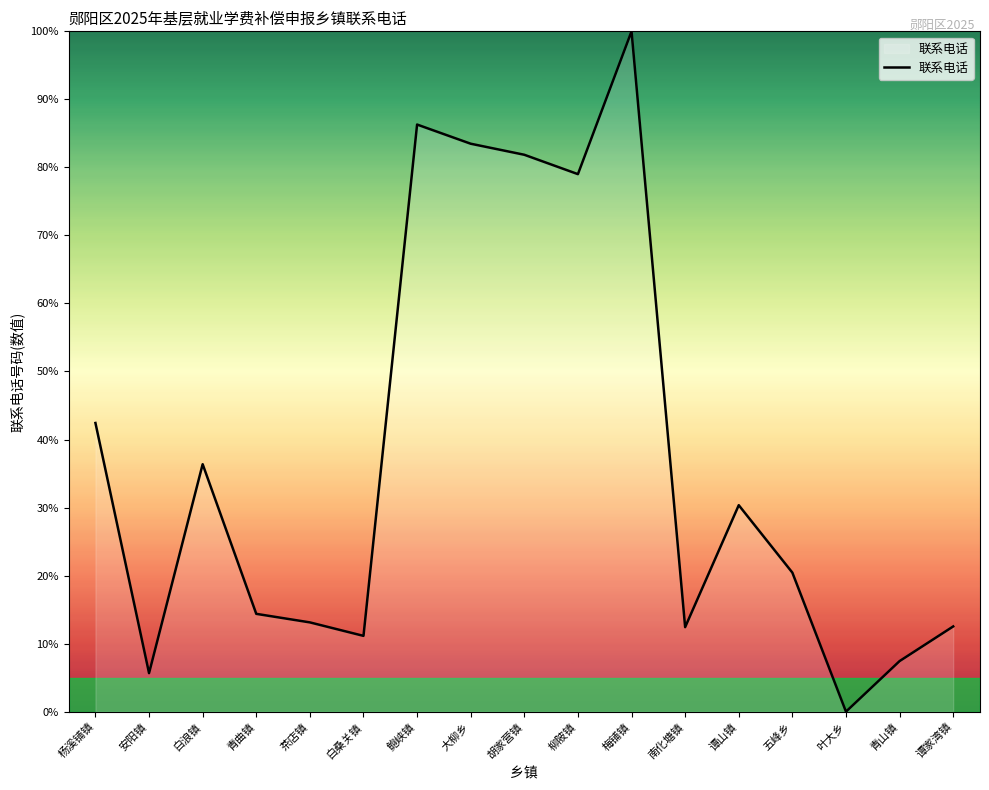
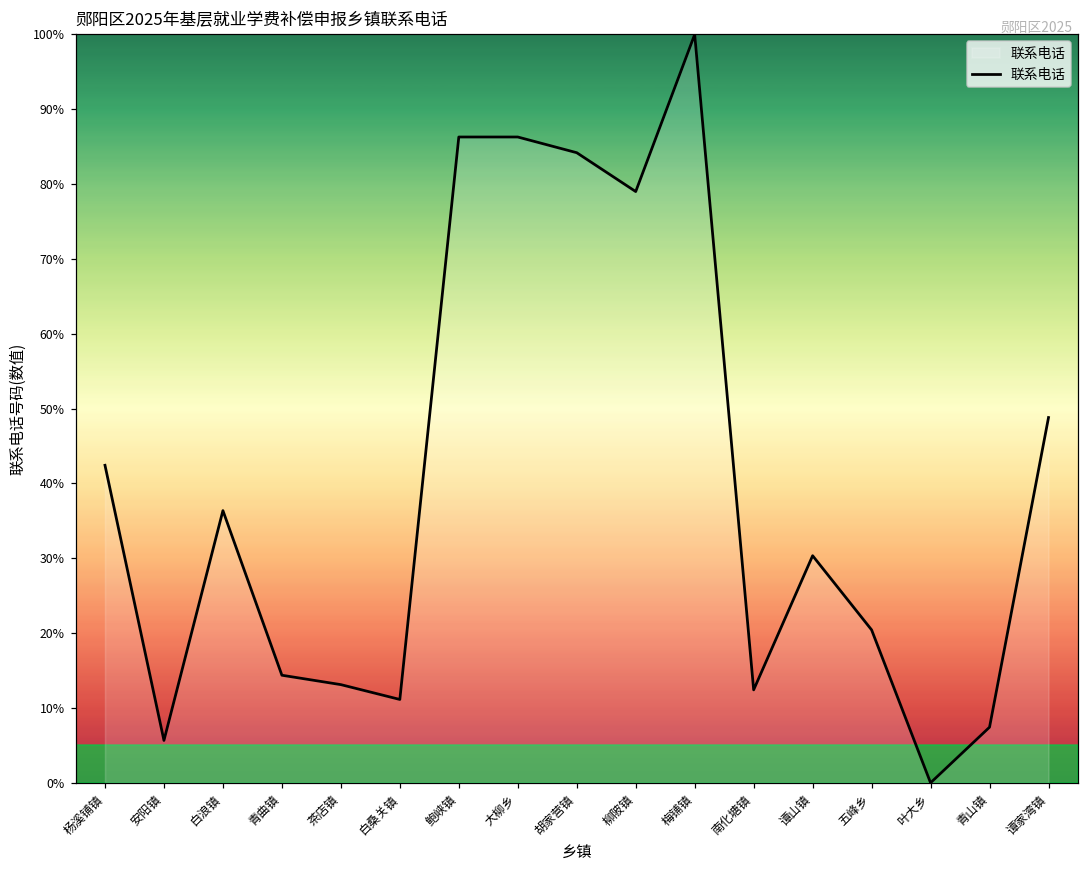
  {
    "杨溪铺镇": "42%",
    "安阳镇": "6%",
    "白浪镇": "36%",
    "青曲镇": "14%",
    "茶店镇": "13%",
    "白桑关镇": "11%",
    "鲍峡镇": "86%",
-   "大柳乡": "83%",
-   "胡家营镇": "82%",
+   "大柳乡": "86%",
+   "胡家营镇": "84%",
    "柳陂镇": "79%",
    "梅铺镇": "100%",
    "南化塘镇": "12%",
    "谭山镇": "30%",
    "五峰乡": "20%",
    "青山镇": "7%",
-   "谭家湾镇": "13%"
+   "谭家湾镇": "49%"
  }
